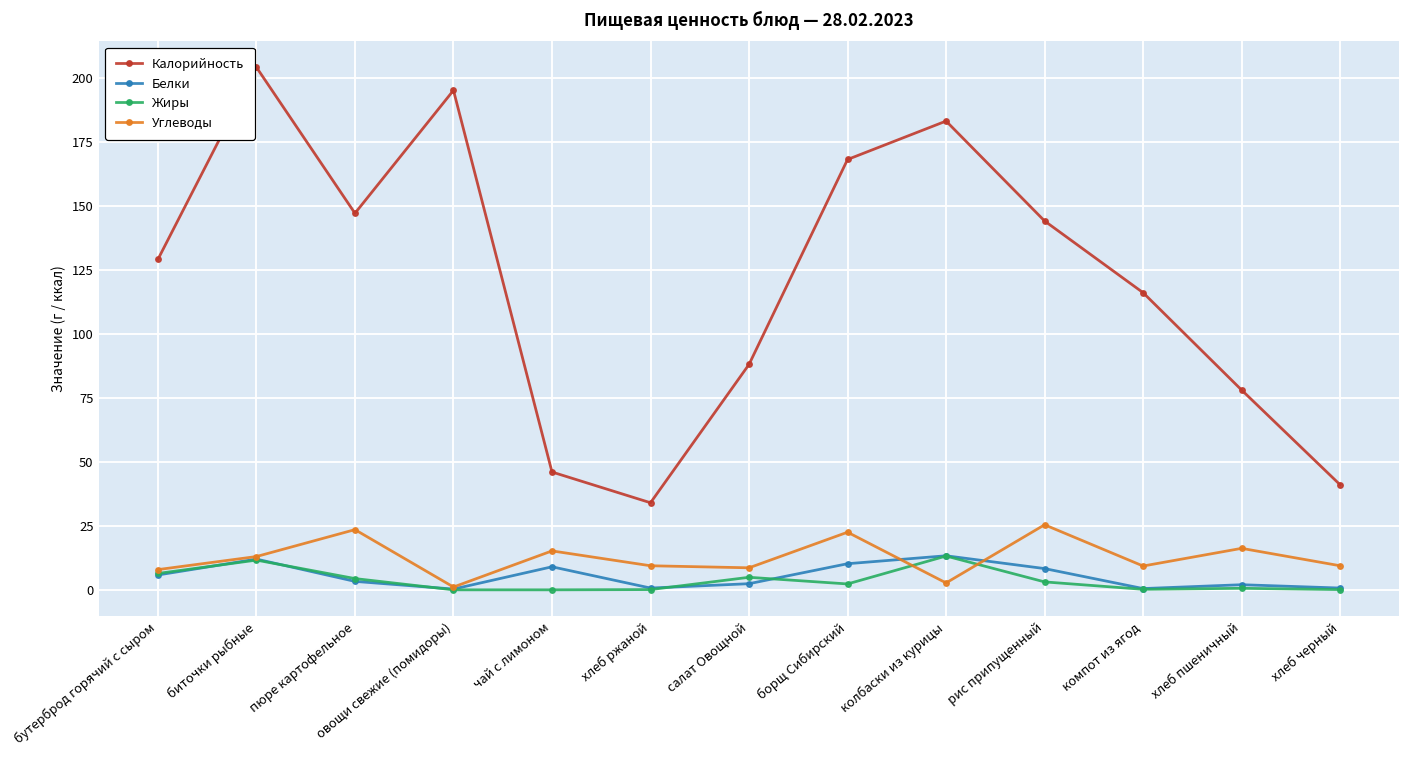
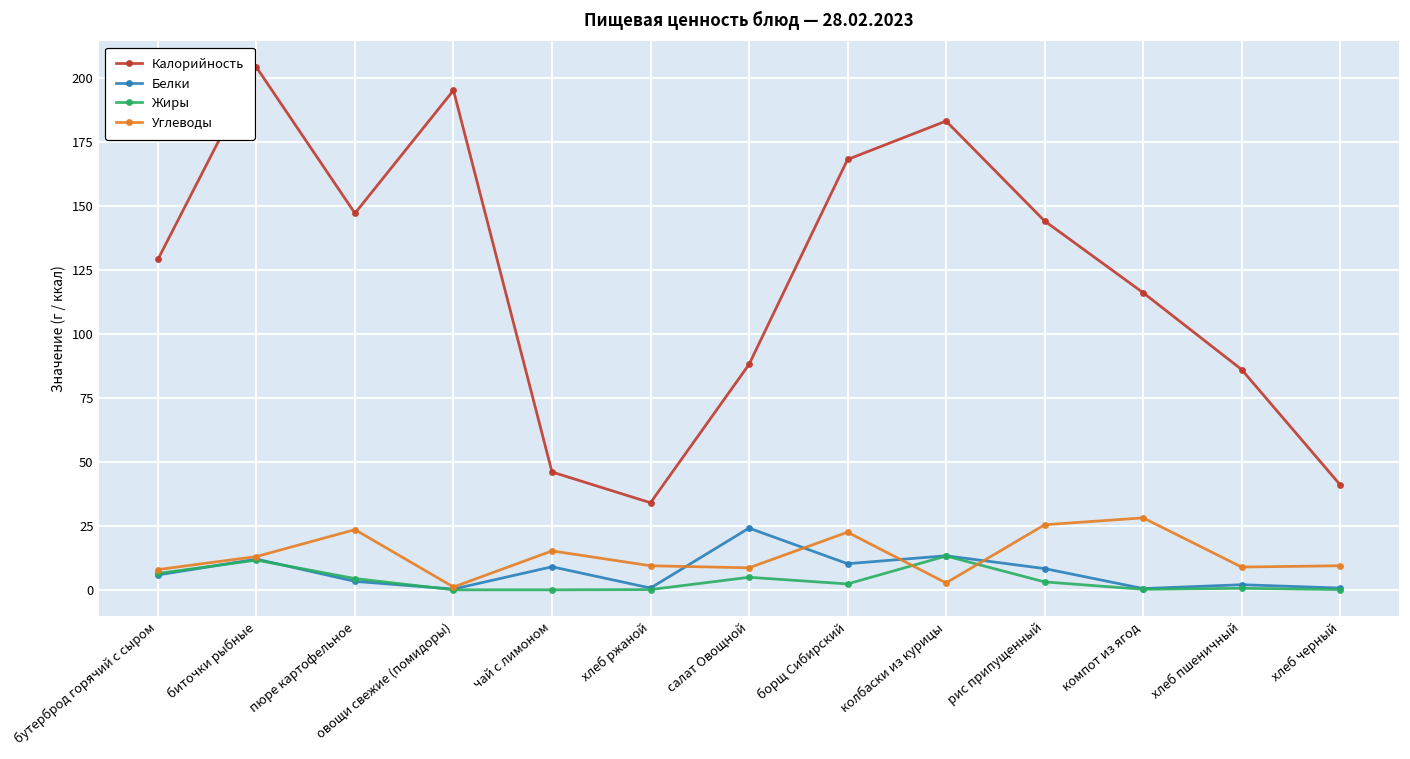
  {
    "Калорийность": {
      "бутерброд горячий с сыром": 129,
      "биточки рыбные": 204,
      "пюре картофельное": 147,
      "овощи свежие (помидоры)": 195,
      "чай с лимоном": 46,
      "хлеб ржаной": 34,
      "салат Овощной": 88,
      "борщ Сибирский": 168,
      "колбаски из курицы": 183,
      "рис припущенный": 144,
      "компот из ягод": 116,
-     "хлеб пшеничный": 78,
+     "хлеб пшеничный": 86,
      "хлеб черный": 41
    },
    "Белки": {
      "чай с лимоном": 9,
-     "салат Овощной": 2,
+     "салат Овощной": 24,
      "борщ Сибирский": 10,
      "рис припущенный": 8,
      "хлеб пшеничный": 2
    },
    "Жиры": {
      "чай с лимоном": 0,
      "салат Овощной": 5,
      "борщ Сибирский": 2,
      "рис припущенный": 3,
      "хлеб пшеничный": 1
    },
    "Углеводы": {
      "бутерброд горячий с сыром": 8,
      "пюре картофельное": 24,
      "чай с лимоном": 15,
      "хлеб ржаной": 9,
      "салат Овощной": 9,
      "борщ Сибирский": 23,
      "колбаски из курицы": 3,
      "рис припущенный": 25,
-     "компот из ягод": 9,
-     "хлеб пшеничный": 16,
+     "компот из ягод": 28,
+     "хлеб пшеничный": 9,
      "хлеб черный": 9
    }
  }
